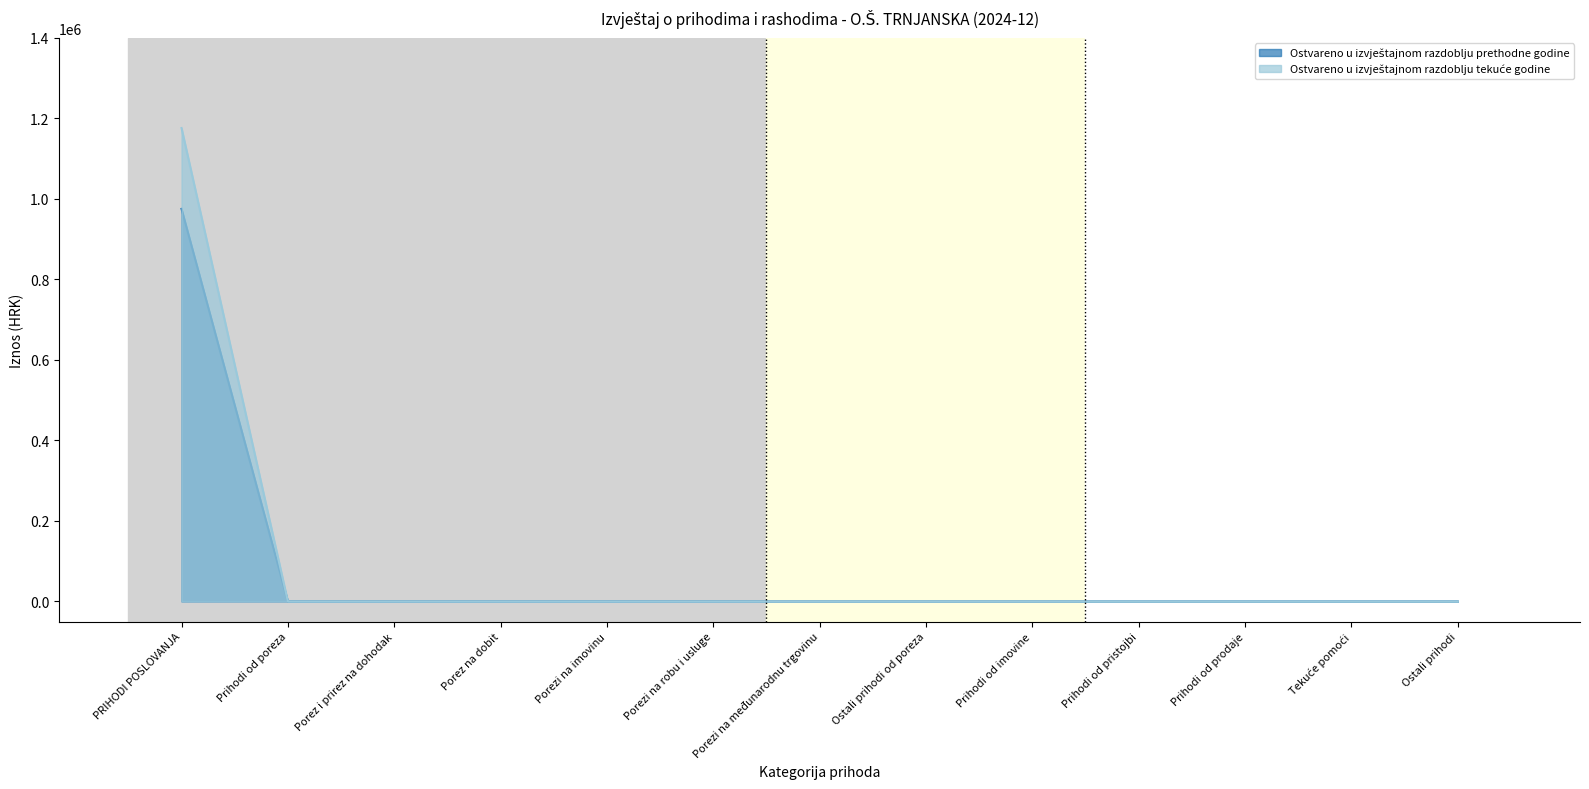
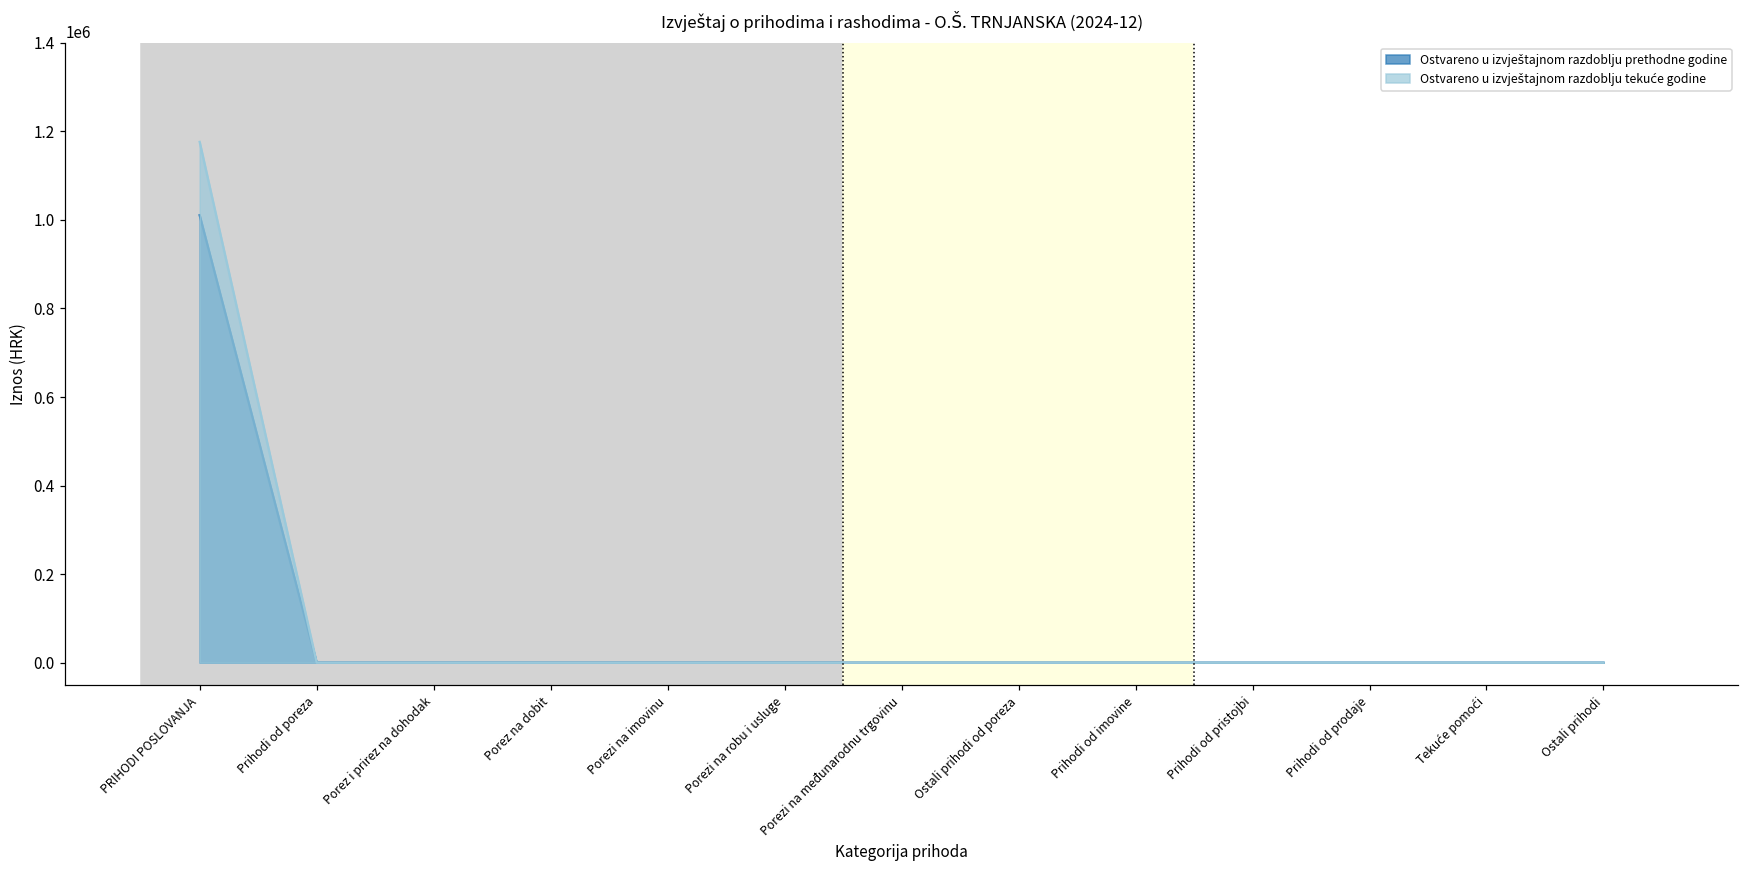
  {
    "Ostvareno u izvještajnom razdoblju prethodne godine": {
-     "PRIHODI POSLOVANJA": 980000
+     "PRIHODI POSLOVANJA": 1010000
    },
    "Ostvareno u izvještajnom razdoblju tekuće godine": {
      "PRIHODI POSLOVANJA": 1180000
    }
  }
